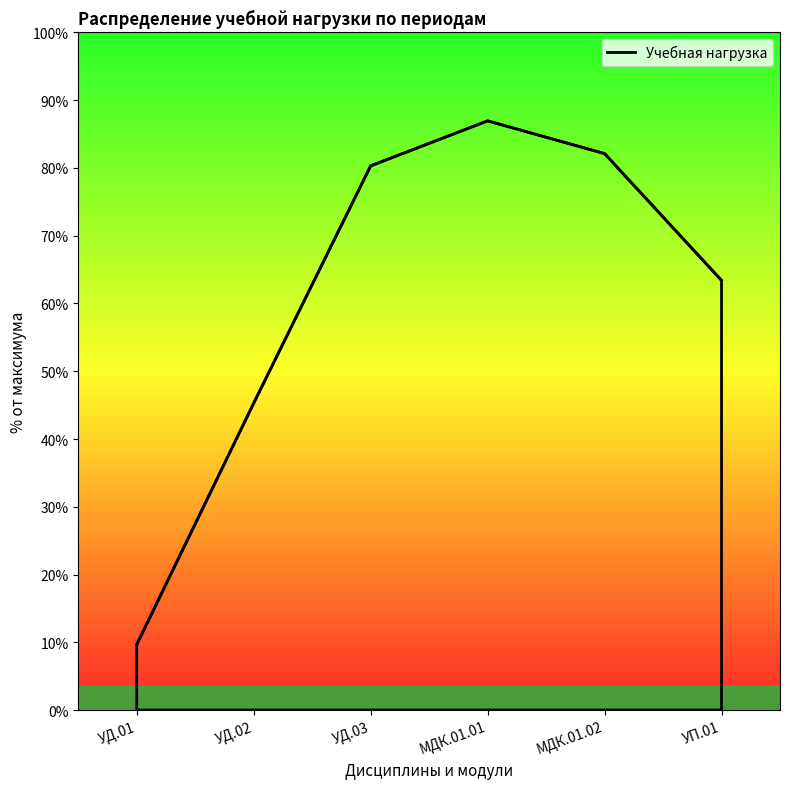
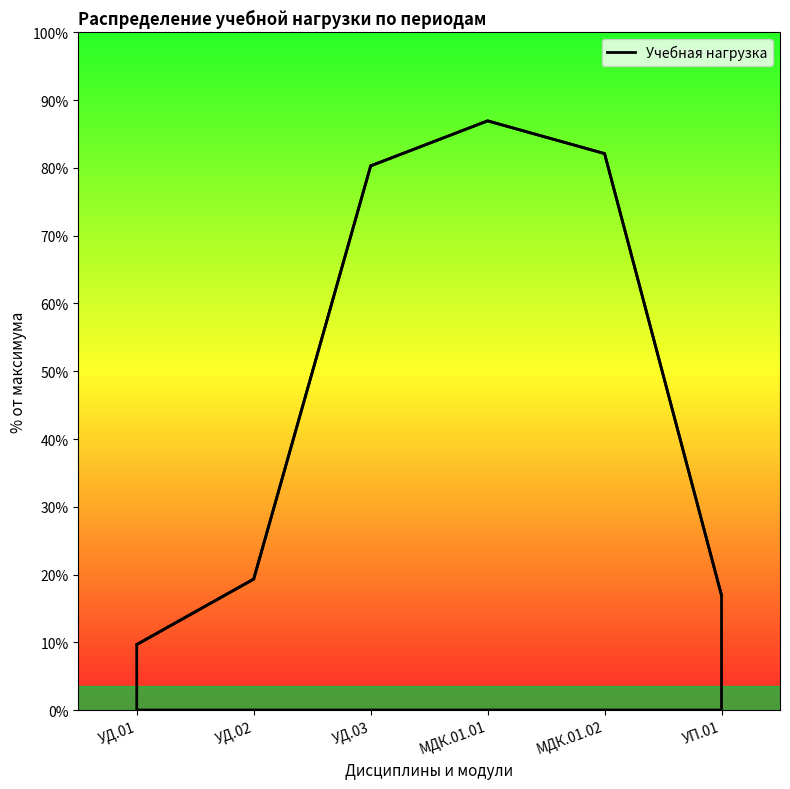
  {
    "УД.01": "10%",
-   "УД.02": "45%",
+   "УД.02": "19%",
    "УД.03": "80%",
    "МДК.01.01": "87%",
    "МДК.01.02": "82%",
-   "УП.01": "63%"
+   "УП.01": "17%"
  }
